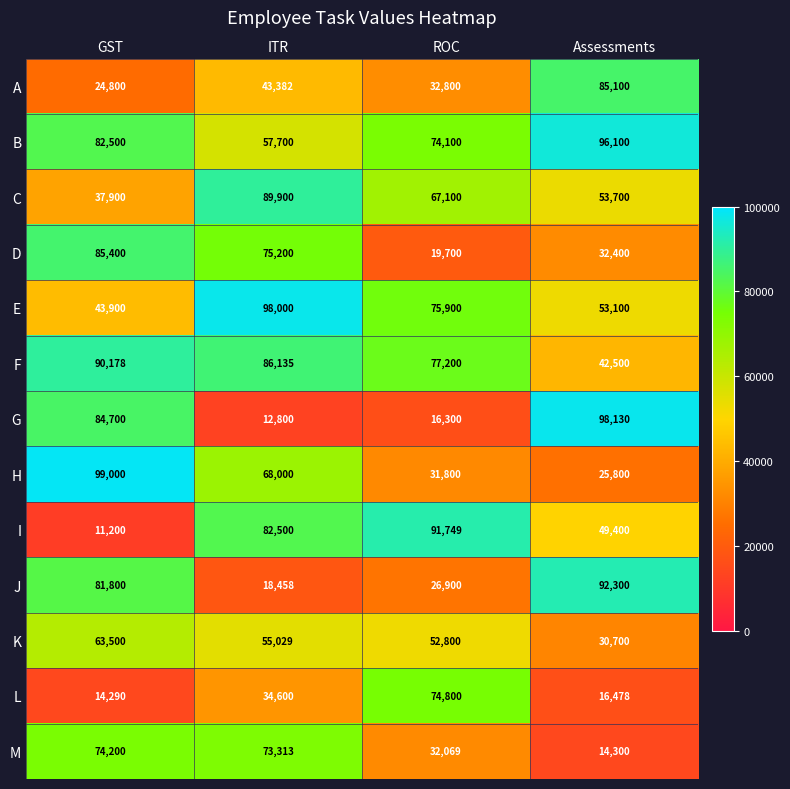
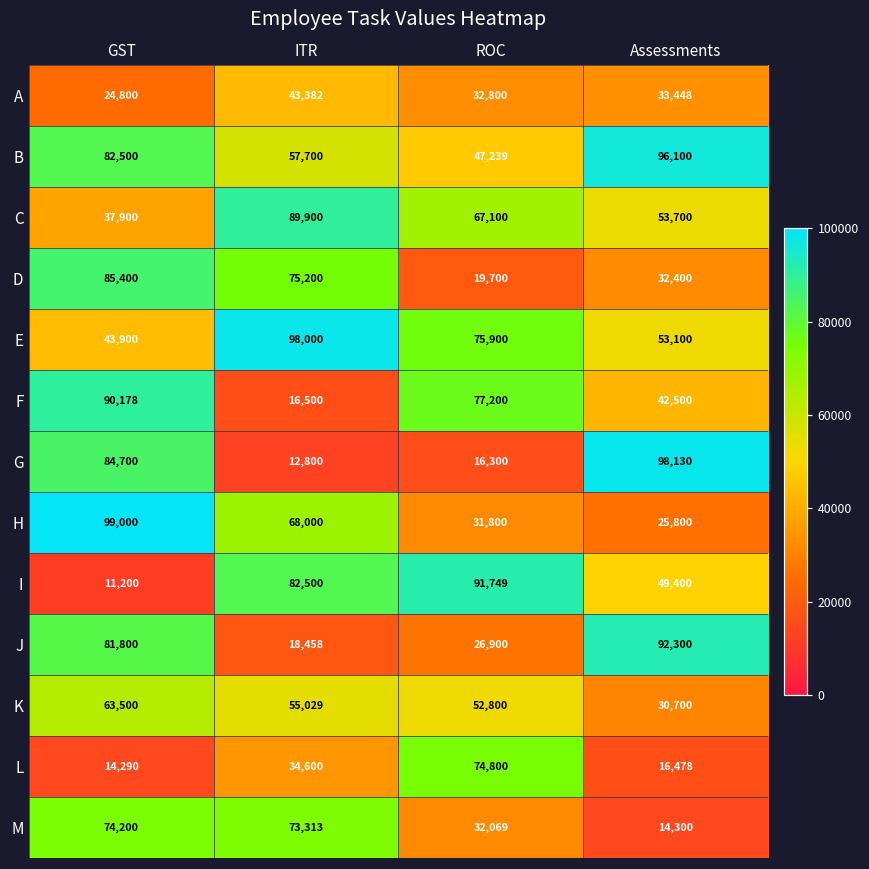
  {
    "A": {
      "GST": "24,800",
      "ITR": "43,382",
      "ROC": "32,800",
-     "Assessments": "85,100"
+     "Assessments": "33,448"
    },
    "B": {
      "GST": "82,500",
      "ITR": "57,700",
-     "ROC": "74,100",
+     "ROC": "47,239",
      "Assessments": "96,100"
    },
    "C": {
      "GST": "37,900",
      "ITR": "89,900",
      "ROC": "67,100",
      "Assessments": "53,700"
    },
    "D": {
      "GST": "85,400",
      "ITR": "75,200",
      "ROC": "19,700",
      "Assessments": "32,400"
    },
    "E": {
      "GST": "43,900",
      "ITR": "98,000",
      "ROC": "75,900",
      "Assessments": "53,100"
    },
    "F": {
      "GST": "90,178",
-     "ITR": "86,135",
+     "ITR": "16,500",
      "ROC": "77,200",
      "Assessments": "42,500"
    },
    "G": {
      "GST": "84,700",
      "ITR": "12,800",
      "ROC": "16,300",
      "Assessments": "98,130"
    },
    "H": {
      "GST": "99,000",
      "ITR": "68,000",
      "ROC": "31,800",
      "Assessments": "25,800"
    },
    "I": {
      "GST": "11,200",
      "ITR": "82,500",
      "ROC": "91,749",
      "Assessments": "49,400"
    },
    "J": {
      "GST": "81,800",
      "ITR": "18,458",
      "ROC": "26,900",
      "Assessments": "92,300"
    },
    "K": {
      "GST": "63,500",
      "ITR": "55,029",
      "ROC": "52,800",
      "Assessments": "30,700"
    },
    "L": {
      "GST": "14,290",
      "ITR": "34,600",
      "ROC": "74,800",
      "Assessments": "16,478"
    },
    "M": {
      "GST": "74,200",
      "ITR": "73,313",
      "ROC": "32,069",
      "Assessments": "14,300"
    }
  }
